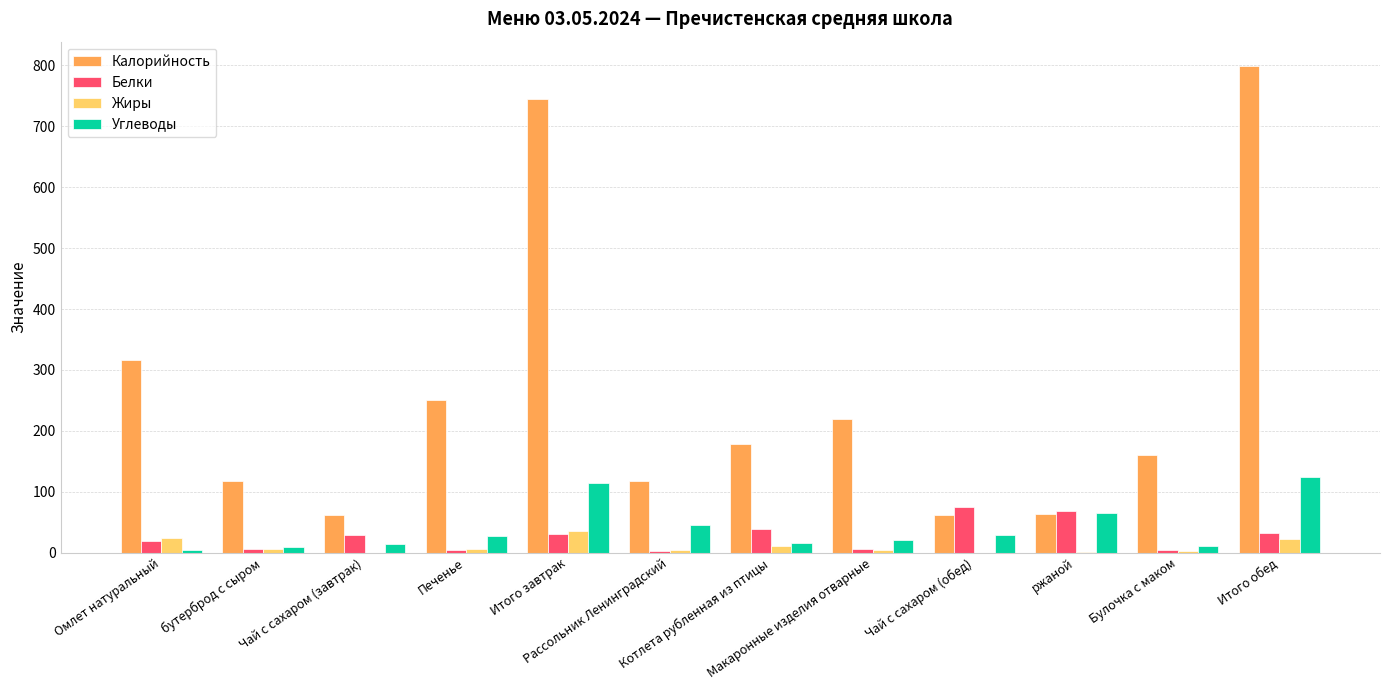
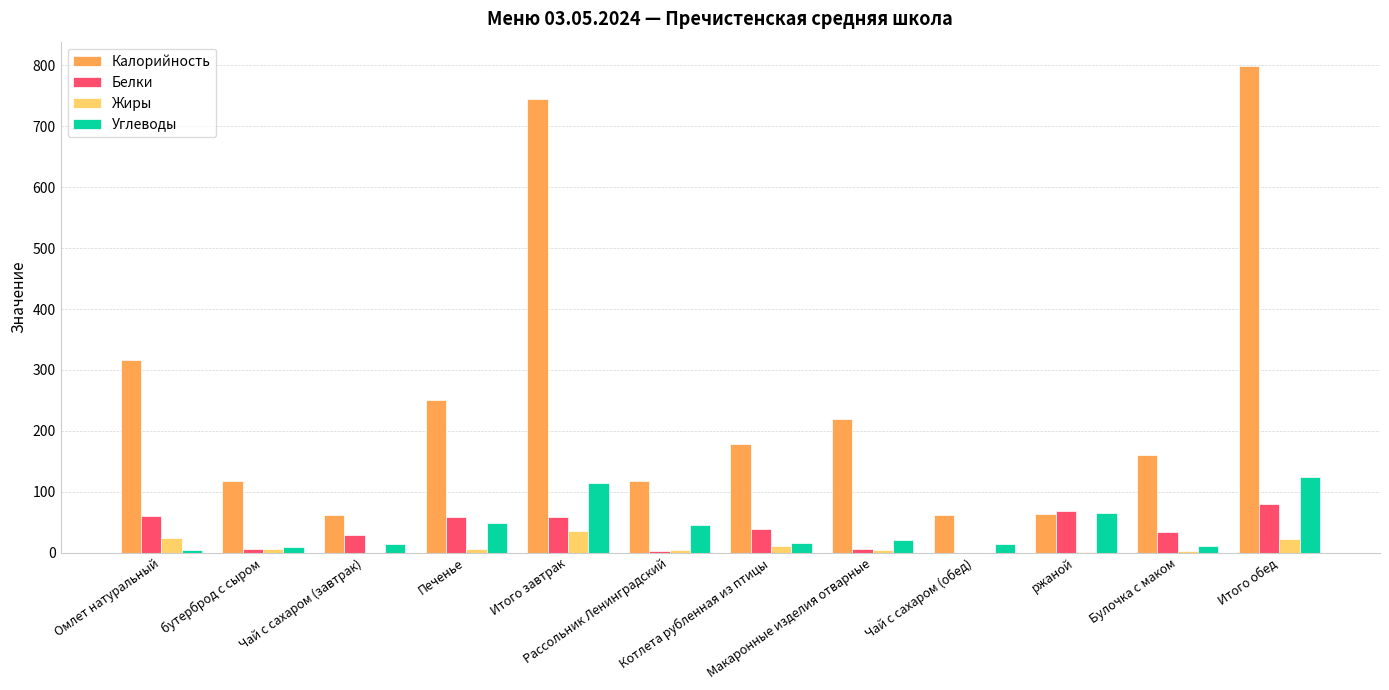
  {
    "Белки": {
-     "Омлет натуральный": 20,
+     "Омлет натуральный": 60,
      "бутерброд с сыром": 10,
      "Чай с сахаром (завтрак)": 30,
-     "Печенье": 0,
-     "Итого завтрак": 30,
+     "Печенье": 60,
+     "Итого завтрак": 60,
      "Котлета рубленная из птицы": 40,
      "Макаронные изделия отварные": 10,
-     "Чай с сахаром (обед)": 80,
+     "Чай с сахаром (обед)": 0,
      "ржаной": 70,
-     "Булочка с маком": 0,
-     "Итого обед": 30
+     "Булочка с маком": 30,
+     "Итого обед": 80
    },
    "Углеводы": {
      "бутерброд с сыром": 10,
      "Чай с сахаром (завтрак)": 20,
-     "Печенье": 30,
+     "Печенье": 50,
      "Итого завтрак": 110,
      "Рассольник Ленинградский": 50,
      "Котлета рубленная из птицы": 20,
      "Макаронные изделия отварные": 20,
-     "Чай с сахаром (обед)": 30,
+     "Чай с сахаром (обед)": 20,
      "ржаной": 70,
      "Булочка с маком": 10,
      "Итого обед": 120
    }
  }
